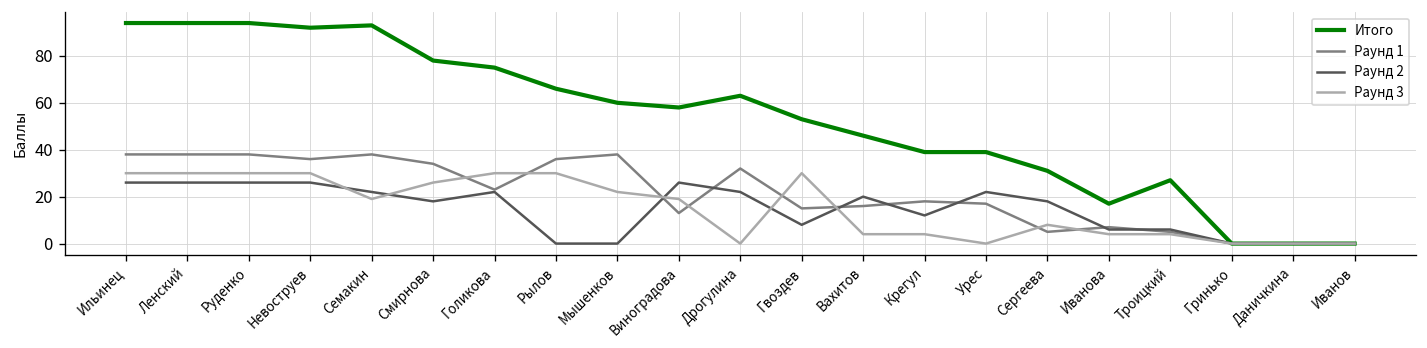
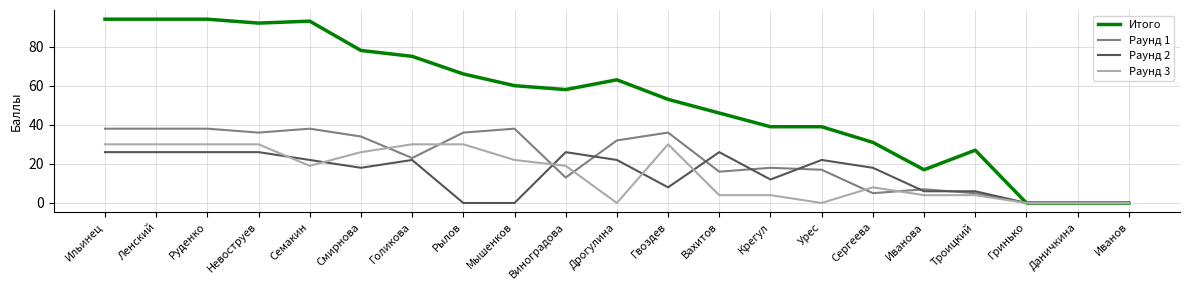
  {
    "Итого": {
      "Ильинец": 94,
      "Ленский": 94,
      "Руденко": 94,
      "Невоструев": 92,
      "Семакин": 93,
      "Смирнова": 78,
      "Голикова": 75,
      "Рылов": 66,
      "Мышенков": 60,
      "Виноградова": 58,
      "Дрогулина": 63,
      "Гвоздев": 53,
      "Вахитов": 46,
      "Крегул": 39,
      "Урес": 39,
      "Сергеева": 31,
      "Иванова": 17,
      "Троицкий": 27
    },
    "Раунд 1": {
      "Ильинец": 38,
      "Ленский": 38,
      "Руденко": 38,
      "Невоструев": 36,
      "Семакин": 38,
      "Смирнова": 34,
      "Рылов": 36,
      "Мышенков": 38,
      "Виноградова": 13,
      "Дрогулина": 32,
-     "Гвоздев": 15,
+     "Гвоздев": 36,
      "Вахитов": 16,
      "Крегул": 18,
      "Урес": 17,
      "Сергеева": 5
    },
    "Раунд 2": {
      "Ильинец": 26,
      "Ленский": 26,
      "Руденко": 26,
      "Невоструев": 26,
      "Семакин": 22,
      "Смирнова": 18,
      "Рылов": 0,
      "Мышенков": 0,
      "Виноградова": 26,
      "Дрогулина": 22,
      "Гвоздев": 8,
-     "Вахитов": 20,
+     "Вахитов": 26,
      "Крегул": 12,
      "Урес": 22,
      "Сергеева": 18
    },
    "Раунд 3": {
      "Ильинец": 30,
      "Ленский": 30,
      "Руденко": 30,
      "Невоструев": 30,
      "Семакин": 19,
      "Смирнова": 26,
      "Голикова": 30,
      "Рылов": 30,
      "Мышенков": 22,
      "Виноградова": 19,
      "Дрогулина": 0,
      "Гвоздев": 30,
      "Вахитов": 4,
      "Крегул": 4,
      "Урес": 0,
      "Сергеева": 8,
      "Иванова": 4
    }
  }
